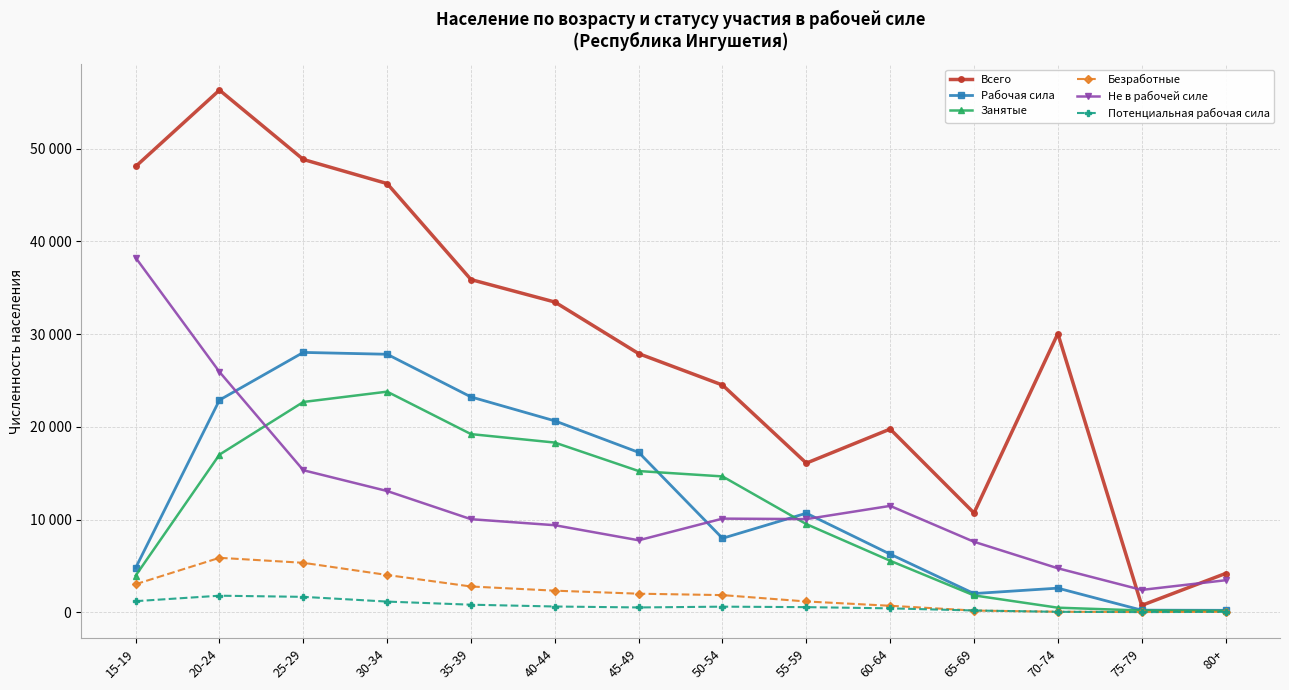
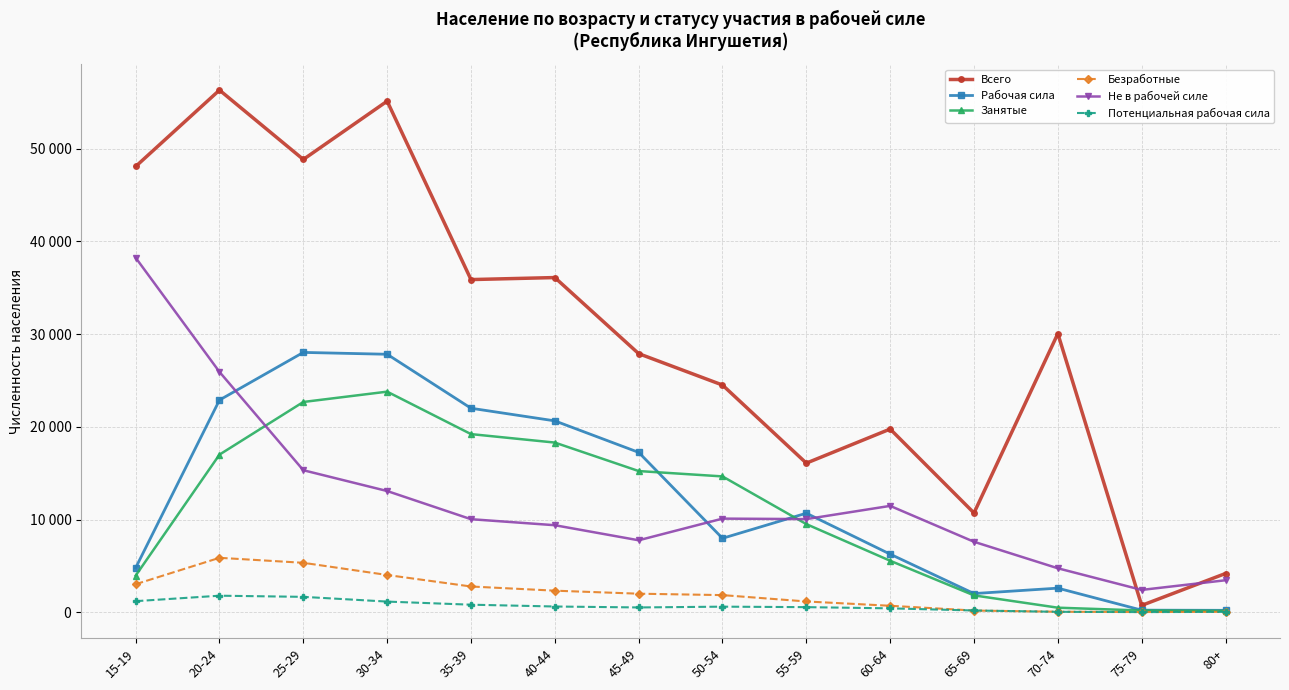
  {
    "Всего": {
      "15-19": 48000,
      "20-24": 56000,
      "25-29": 49000,
-     "30-34": 46000,
+     "30-34": 55000,
      "35-39": 36000,
-     "40-44": 33000,
+     "40-44": 36000,
      "45-49": 28000,
      "50-54": 25000,
      "55-59": 16000,
      "60-64": 20000,
      "65-69": 11000,
      "70-74": 30000,
      "75-79": 1000,
      "80+": 4000
    },
    "Рабочая сила": {
      "15-19": 5000,
      "20-24": 23000,
      "25-29": 28000,
      "30-34": 28000,
-     "35-39": 23000,
+     "35-39": 22000,
      "40-44": 21000,
      "45-49": 17000,
      "50-54": 8000,
      "55-59": 11000,
      "60-64": 6000,
      "70-74": 3000
    },
    "Безработные": {
      "15-19": 3000,
      "20-24": 6000,
      "25-29": 5000,
      "30-34": 4000,
      "35-39": 3000,
      "40-44": 2000,
      "45-49": 2000,
      "50-54": 2000,
      "55-59": 1000
    },
    "Не в рабочей силе": {
      "15-19": 38000,
      "20-24": 26000,
      "25-29": 15000,
      "30-34": 13000,
      "35-39": 10000,
      "40-44": 9000,
      "45-49": 8000,
      "50-54": 10000,
      "55-59": 10000,
      "60-64": 11000,
      "65-69": 8000,
      "70-74": 5000,
      "75-79": 2000,
      "80+": 3000
    }
  }
